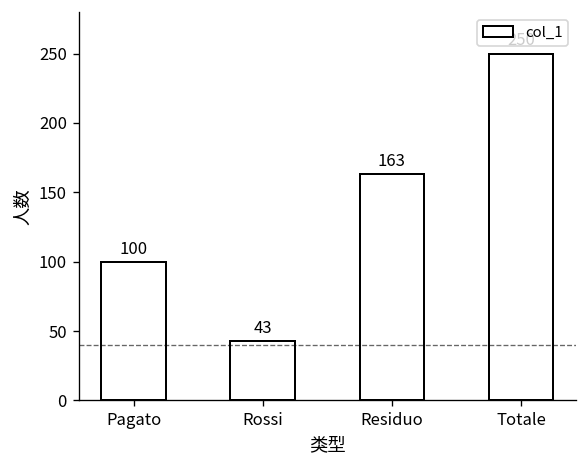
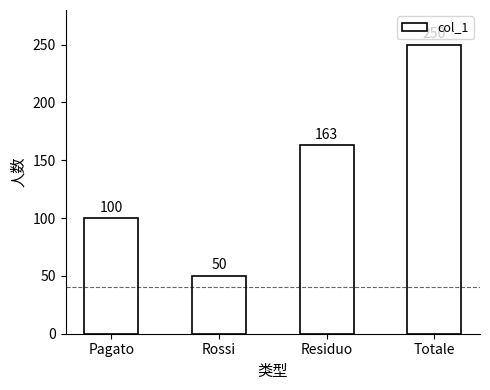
  {
    "Pagato": 100,
-   "Rossi": 43,
+   "Rossi": 50,
    "Residuo": 163
  }
